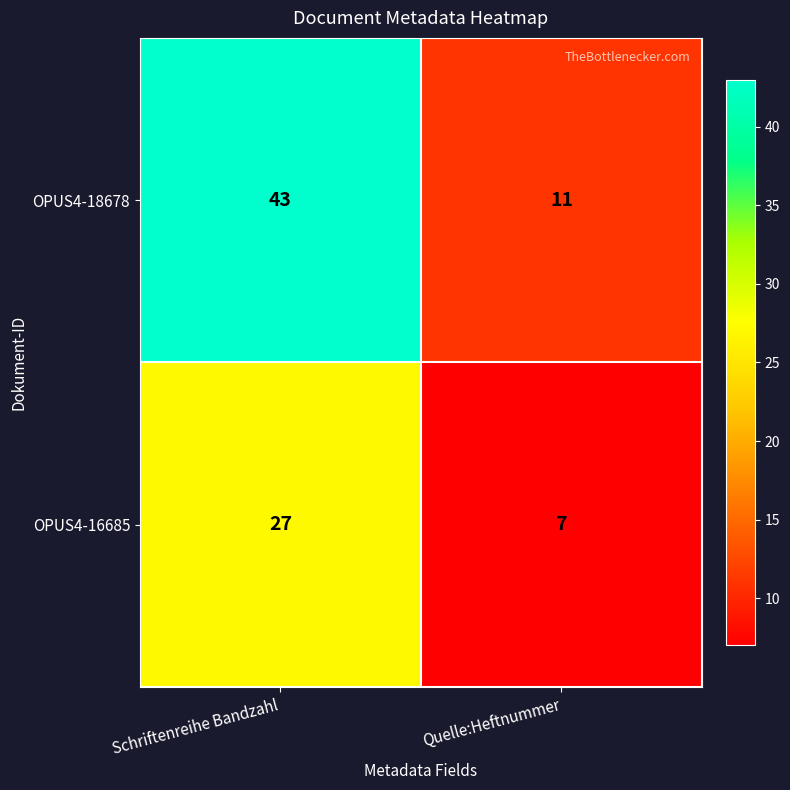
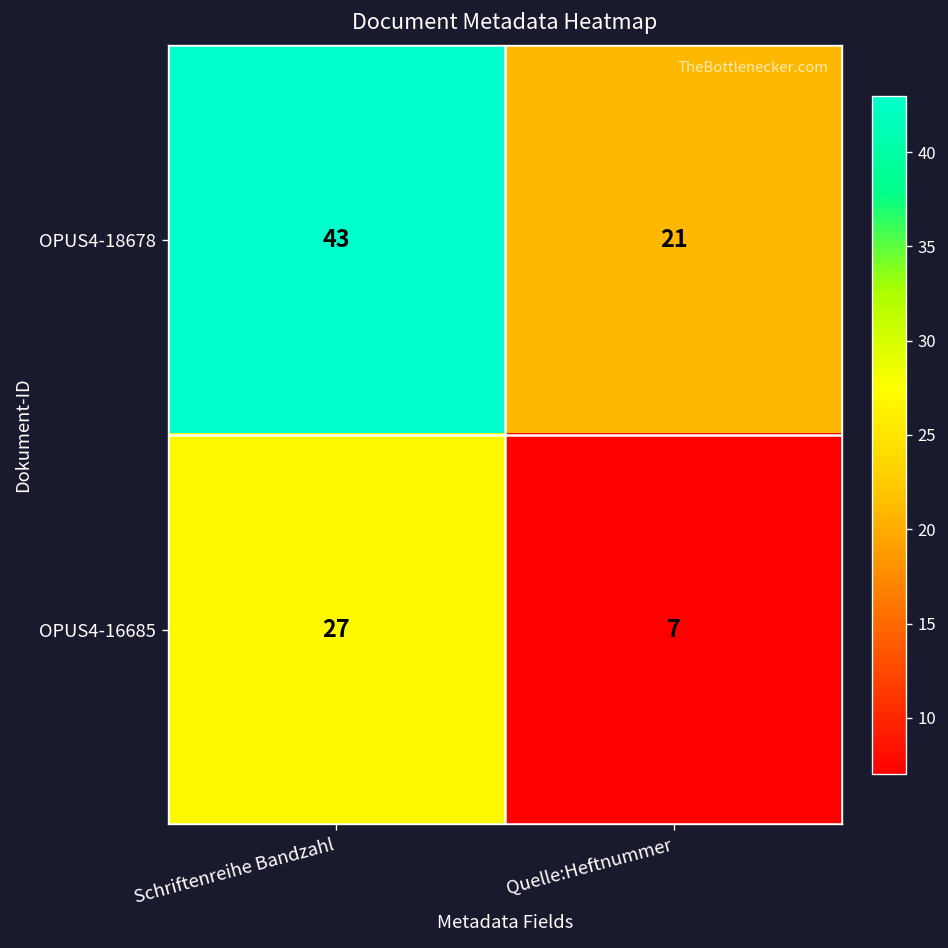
  {
    "OPUS4-18678": {
      "Schriftenreihe Bandzahl": 43,
-     "Quelle:Heftnummer": 11
+     "Quelle:Heftnummer": 21
    },
    "OPUS4-16685": {
      "Schriftenreihe Bandzahl": 27,
      "Quelle:Heftnummer": 7
    }
  }
